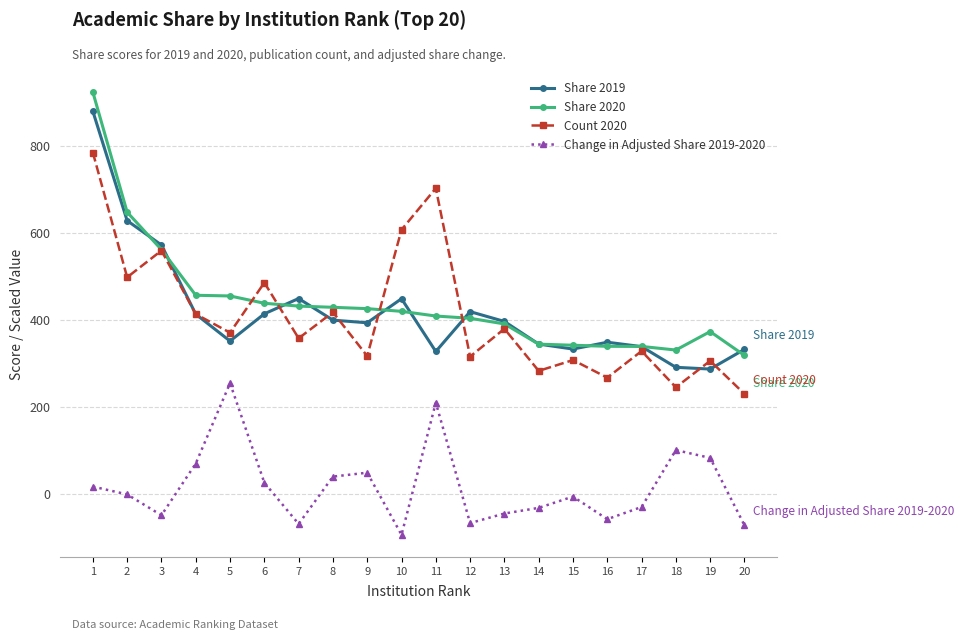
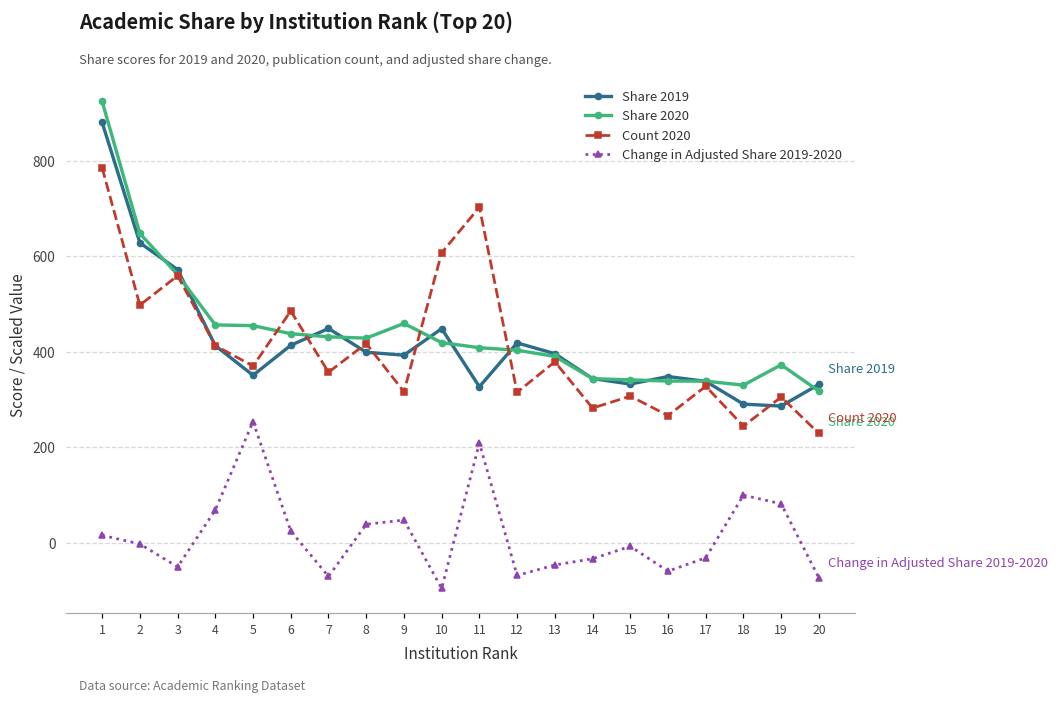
  {
    "Share 2019": {
      "1": 880,
      "2": 630,
      "3": 570,
      "5": 350,
      "6": 410,
      "7": 450,
      "8": 400,
      "9": 390,
      "10": 450,
      "11": 330,
      "12": 420,
      "15": 330,
      "16": 350,
      "18": 290,
      "19": 290
    },
    "Share 2020": {
      "1": 920,
      "2": 650,
      "4": 460,
      "5": 450,
      "6": 440,
      "7": 430,
      "8": 430,
-     "9": 430,
+     "9": 460,
      "10": 420,
      "11": 410,
      "12": 400,
      "15": 340,
      "16": 340,
      "18": 330,
      "19": 370,
      "20": 320
    },
    "Count 2020": {
      "1": 780,
      "2": 500,
      "5": 370,
      "6": 490,
      "7": 360,
      "8": 420,
      "9": 320,
      "10": 610,
      "11": 700,
      "12": 320,
      "13": 380,
      "14": 280,
      "15": 310,
      "16": 270,
      "17": 330,
      "18": 240,
      "19": 310
    },
    "Change in Adjusted Share 2019-2020": {
      "1": 20,
      "2": 0,
      "3": -50,
      "4": 70,
      "5": 250,
      "6": 30,
      "7": -70,
      "8": 40,
      "9": 50,
      "10": -100,
      "11": 210,
      "12": -70,
      "13": -50,
      "14": -30,
      "15": -10,
      "16": -60,
      "17": -30,
      "18": 100,
      "19": 80
    }
  }
